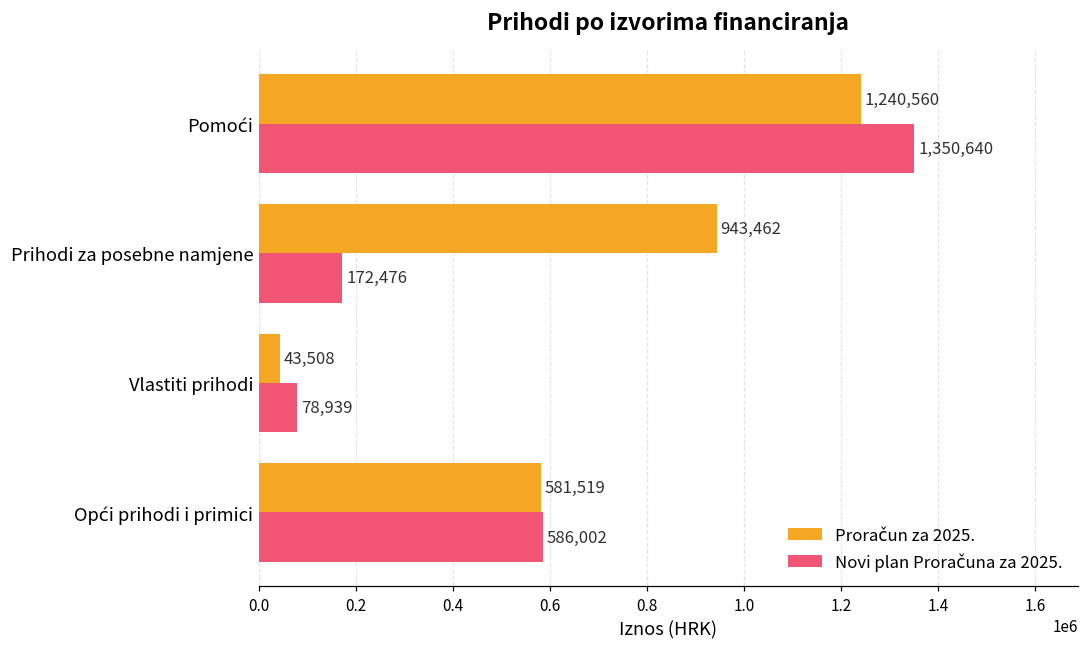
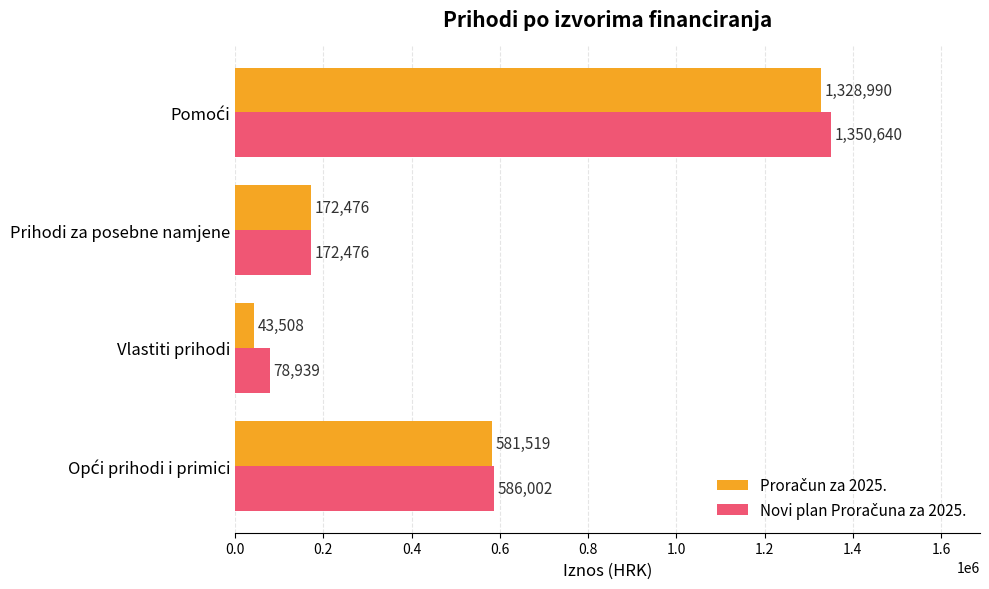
  {
    "Proračun za 2025.": {
-     "Pomoći": "1,240,560",
-     "Prihodi za posebne namjene": "943,462",
+     "Pomoći": "1,328,990",
+     "Prihodi za posebne namjene": "172,476",
      "Vlastiti prihodi": "43,508",
      "Opći prihodi i primici": "581,519"
    },
    "Novi plan Proračuna za 2025.": {
      "Pomoći": "1,350,640",
      "Prihodi za posebne namjene": "172,476",
      "Vlastiti prihodi": "78,939",
      "Opći prihodi i primici": "586,002"
    }
  }
